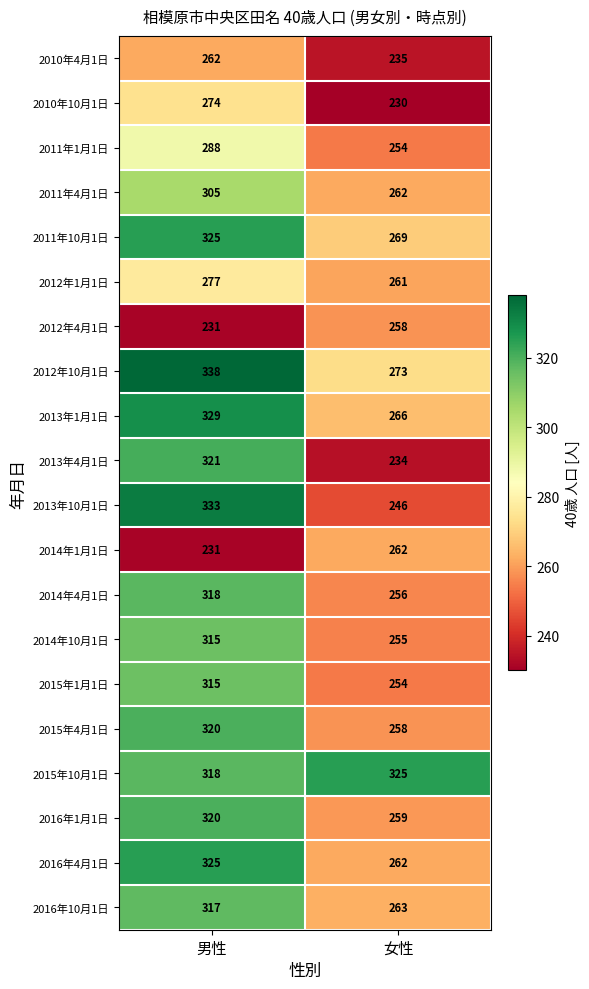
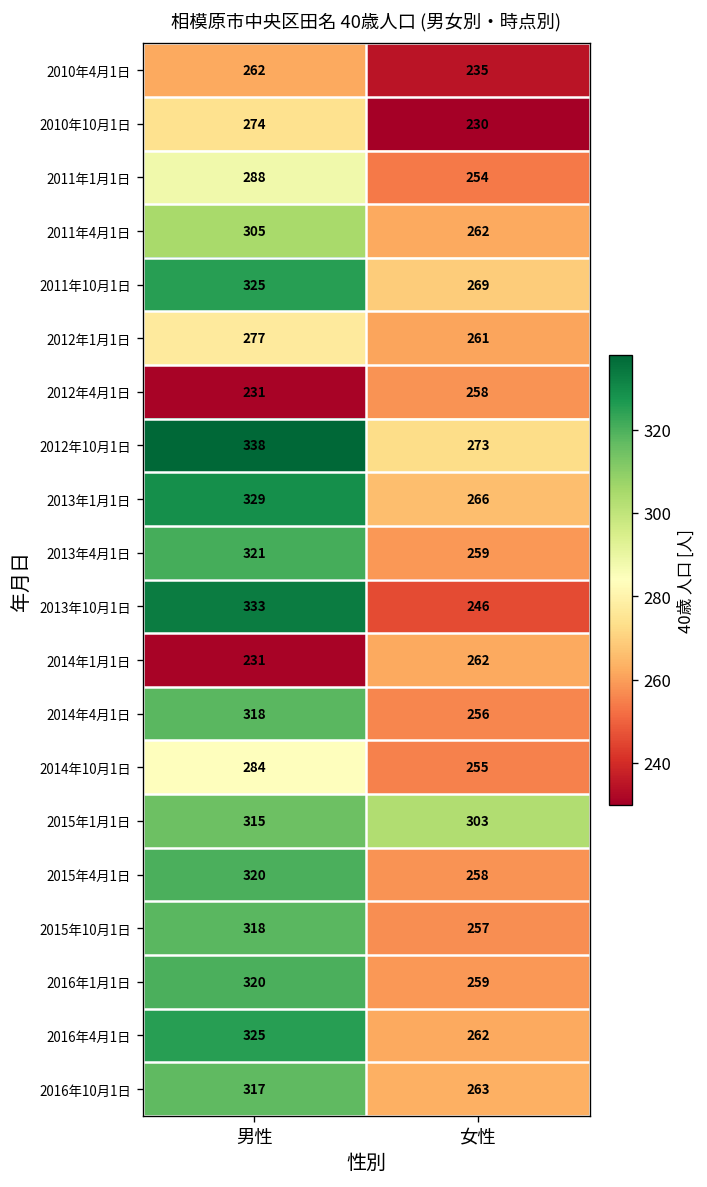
  {
    "2010年4月1日": {
      "男性": 262,
      "女性": 235
    },
    "2010年10月1日": {
      "男性": 274,
      "女性": 230
    },
    "2011年1月1日": {
      "男性": 288,
      "女性": 254
    },
    "2011年4月1日": {
      "男性": 305,
      "女性": 262
    },
    "2011年10月1日": {
      "男性": 325,
      "女性": 269
    },
    "2012年1月1日": {
      "男性": 277,
      "女性": 261
    },
    "2012年4月1日": {
      "男性": 231,
      "女性": 258
    },
    "2012年10月1日": {
      "男性": 338,
      "女性": 273
    },
    "2013年1月1日": {
      "男性": 329,
      "女性": 266
    },
    "2013年4月1日": {
      "男性": 321,
-     "女性": 234
+     "女性": 259
    },
    "2013年10月1日": {
      "男性": 333,
      "女性": 246
    },
    "2014年1月1日": {
      "男性": 231,
      "女性": 262
    },
    "2014年4月1日": {
      "男性": 318,
      "女性": 256
    },
    "2014年10月1日": {
-     "男性": 315,
+     "男性": 284,
      "女性": 255
    },
    "2015年1月1日": {
      "男性": 315,
-     "女性": 254
+     "女性": 303
    },
    "2015年4月1日": {
      "男性": 320,
      "女性": 258
    },
    "2015年10月1日": {
      "男性": 318,
-     "女性": 325
+     "女性": 257
    },
    "2016年1月1日": {
      "男性": 320,
      "女性": 259
    },
    "2016年4月1日": {
      "男性": 325,
      "女性": 262
    },
    "2016年10月1日": {
      "男性": 317,
      "女性": 263
    }
  }
